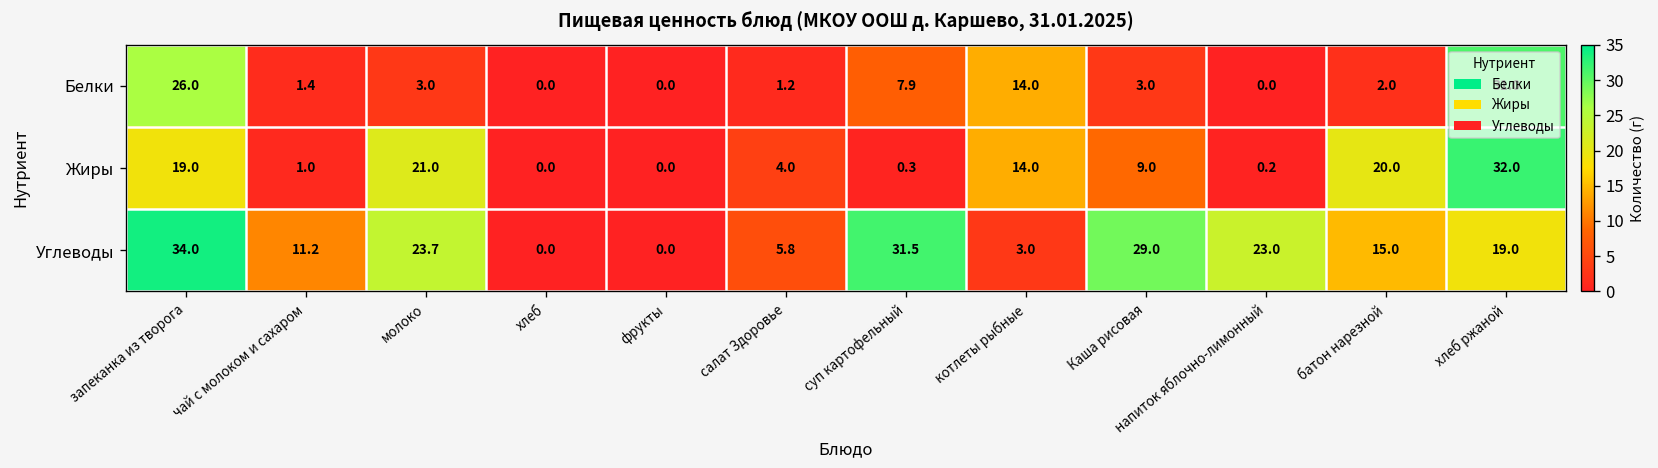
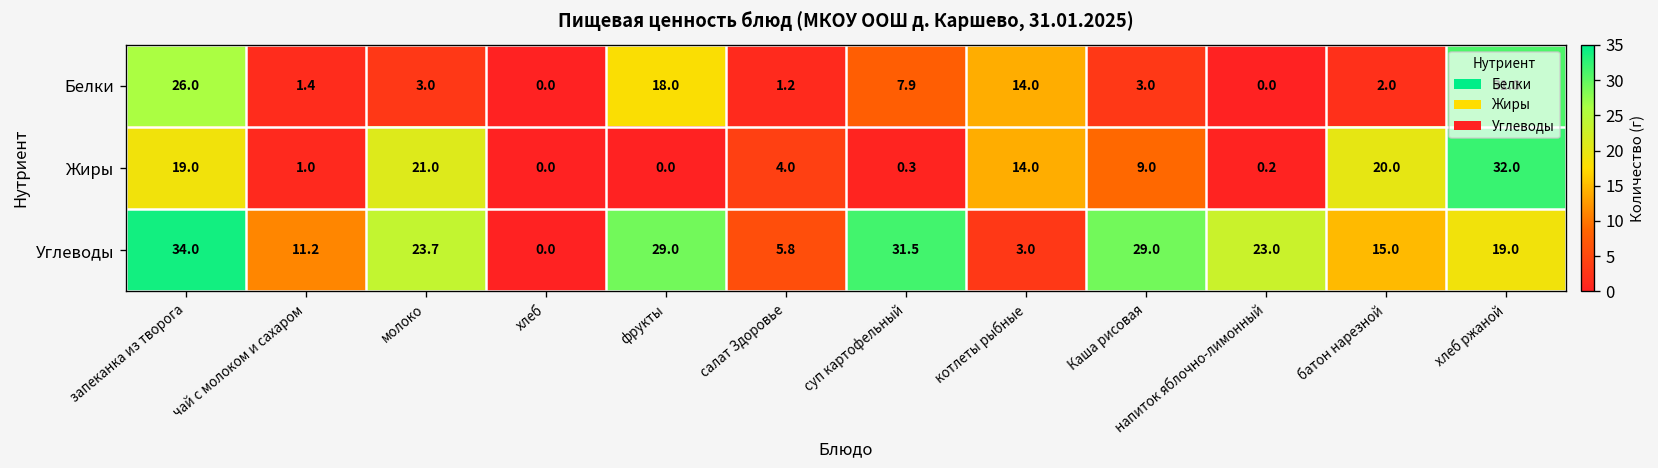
  {
    "Белки": {
      "запеканка из творога": 26.0,
      "чай с молоком и сахаром": 1.4,
      "молоко": 3.0,
      "хлеб": 0.0,
-     "фрукты": 0.0,
+     "фрукты": 18.0,
      "салат Здоровье": 1.2,
      "суп картофельный": 7.9,
      "котлеты рыбные": 14.0,
      "Каша рисовая": 3.0,
      "напиток яблочно-лимонный": 0.0,
      "батон нарезной": 2.0
    },
    "Жиры": {
      "запеканка из творога": 19.0,
      "чай с молоком и сахаром": 1.0,
      "молоко": 21.0,
      "хлеб": 0.0,
      "фрукты": 0.0,
      "салат Здоровье": 4.0,
      "суп картофельный": 0.3,
      "котлеты рыбные": 14.0,
      "Каша рисовая": 9.0,
      "напиток яблочно-лимонный": 0.2,
      "батон нарезной": 20.0,
      "хлеб ржаной": 32.0
    },
    "Углеводы": {
      "запеканка из творога": 34.0,
      "чай с молоком и сахаром": 11.2,
      "молоко": 23.7,
      "хлеб": 0.0,
-     "фрукты": 0.0,
+     "фрукты": 29.0,
      "салат Здоровье": 5.8,
      "суп картофельный": 31.5,
      "котлеты рыбные": 3.0,
      "Каша рисовая": 29.0,
      "напиток яблочно-лимонный": 23.0,
      "батон нарезной": 15.0,
      "хлеб ржаной": 19.0
    }
  }
